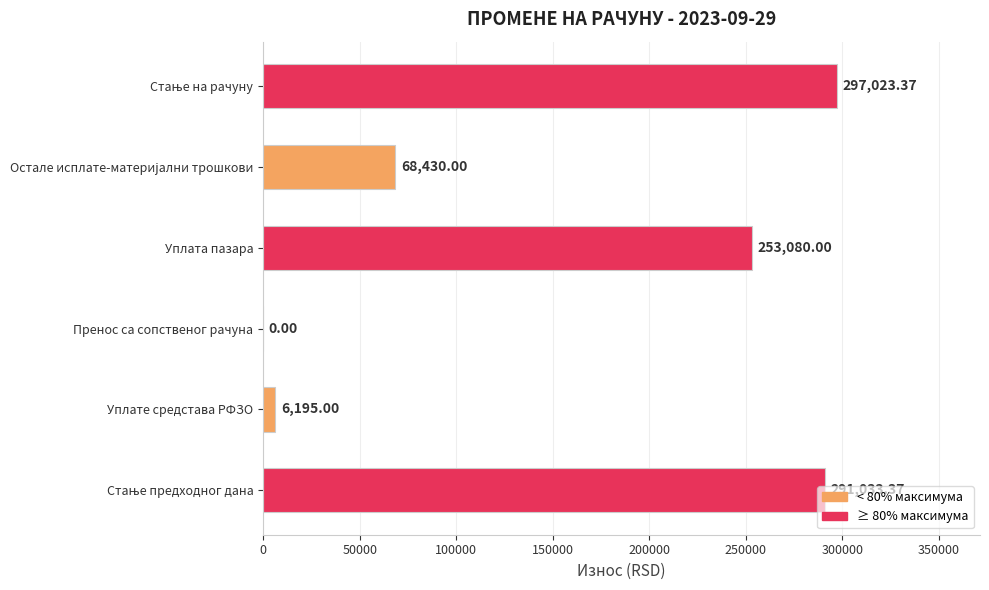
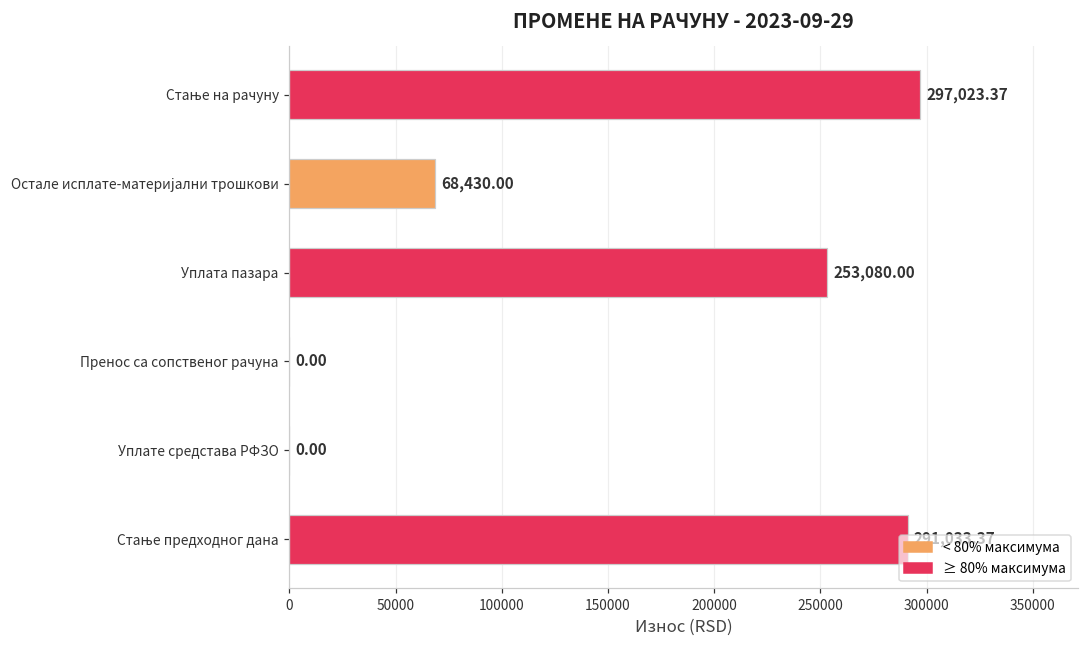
  {
    "Стање на рачуну": "297,023.37",
    "Остале исплате-материјални трошкови": "68,430.00",
    "Уплата пазара": "253,080.00",
    "Пренос са сопственог рачуна": "0.00",
-   "Уплате средстава РФЗО": "6,195.00"
+   "Уплате средстава РФЗО": "0.00"
  }
